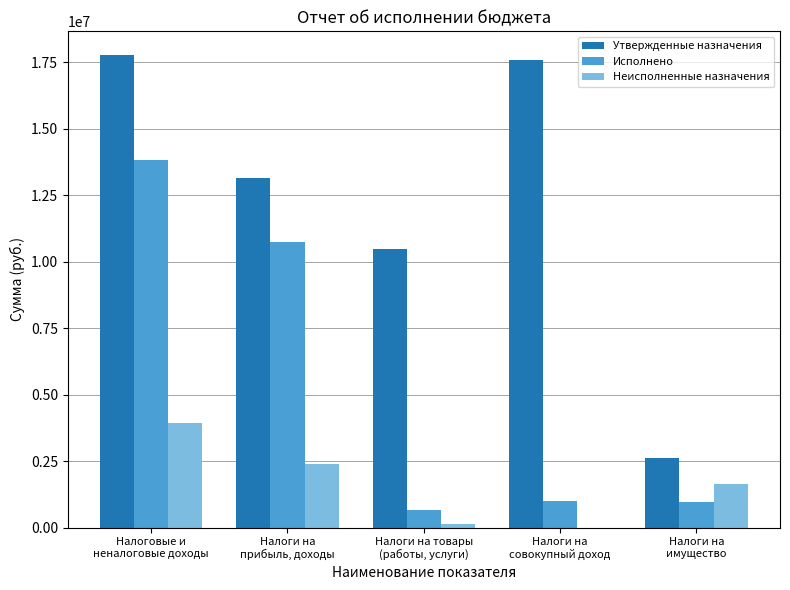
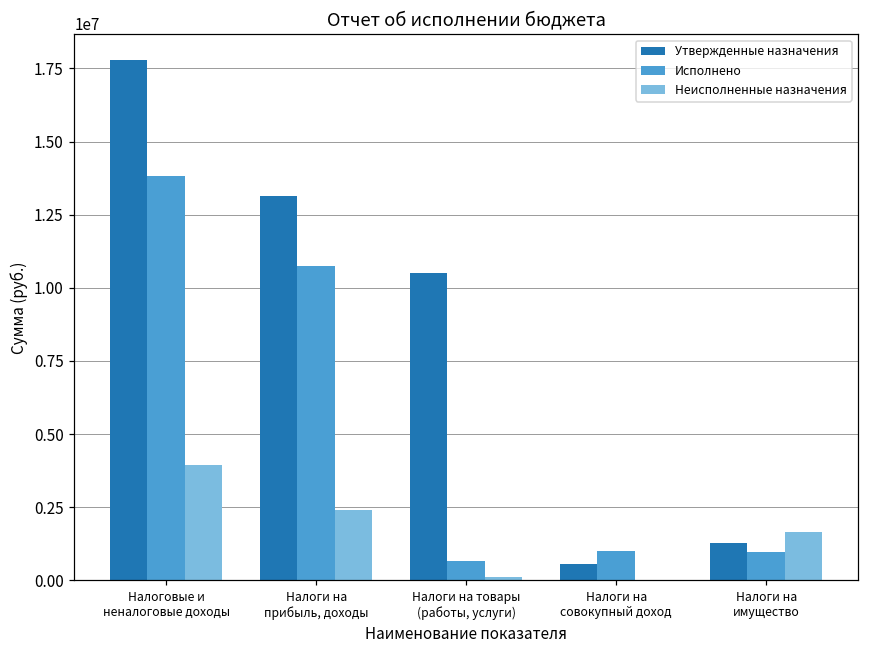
  {
    "Утвержденные назначения": {
      "Налоговые и неналоговые доходы": 17800000,
      "Налоги на прибыль, доходы": 13100000,
      "Налоги на товары (работы, услуги)": 10500000,
-     "Налоги на совокупный доход": 17600000,
-     "Налоги на имущество": 2600000
+     "Налоги на совокупный доход": 500000,
+     "Налоги на имущество": 1300000
    }
  }
